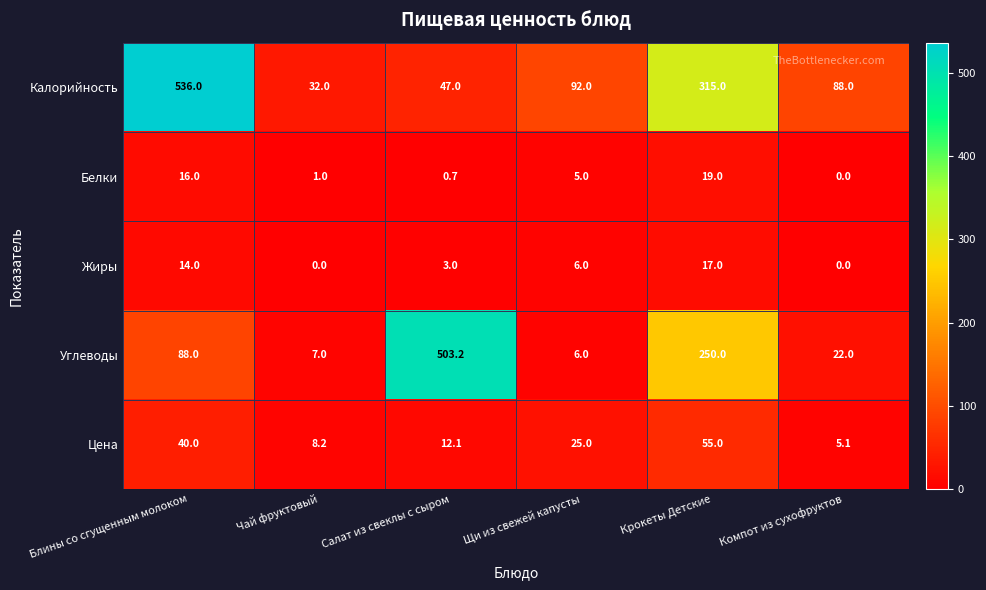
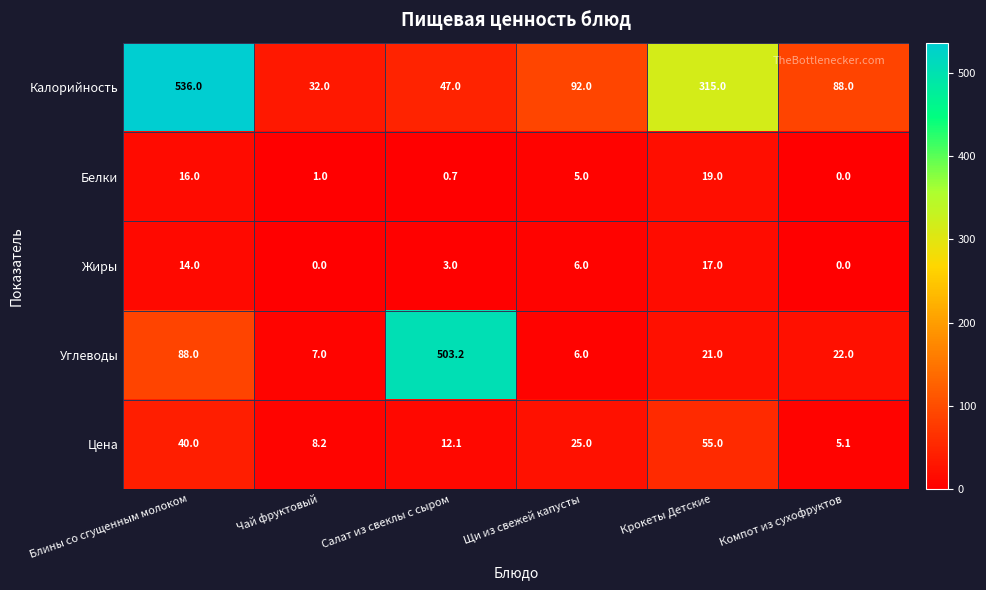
  {
    "Калорийность": {
      "Блины со сгущенным молоком": 536.0,
      "Чай фруктовый": 32.0,
      "Салат из свеклы с сыром": 47.0,
      "Щи из свежей капусты": 92.0,
      "Крокеты Детские": 315.0
    },
    "Белки": {
      "Блины со сгущенным молоком": 16.0,
      "Чай фруктовый": 1.0,
      "Салат из свеклы с сыром": 0.7,
      "Щи из свежей капусты": 5.0,
      "Крокеты Детские": 19.0,
      "Компот из сухофруктов": 0.0
    },
    "Жиры": {
      "Блины со сгущенным молоком": 14.0,
      "Чай фруктовый": 0.0,
      "Салат из свеклы с сыром": 3.0,
      "Щи из свежей капусты": 6.0,
      "Крокеты Детские": 17.0,
      "Компот из сухофруктов": 0.0
    },
    "Углеводы": {
      "Блины со сгущенным молоком": 88.0,
      "Чай фруктовый": 7.0,
      "Салат из свеклы с сыром": 503.2,
      "Щи из свежей капусты": 6.0,
-     "Крокеты Детские": 250.0,
+     "Крокеты Детские": 21.0,
      "Компот из сухофруктов": 22.0
    },
    "Цена": {
      "Блины со сгущенным молоком": 40.0,
      "Чай фруктовый": 8.2,
      "Салат из свеклы с сыром": 12.1,
      "Щи из свежей капусты": 25.0,
      "Крокеты Детские": 55.0,
      "Компот из сухофруктов": 5.1
    }
  }
